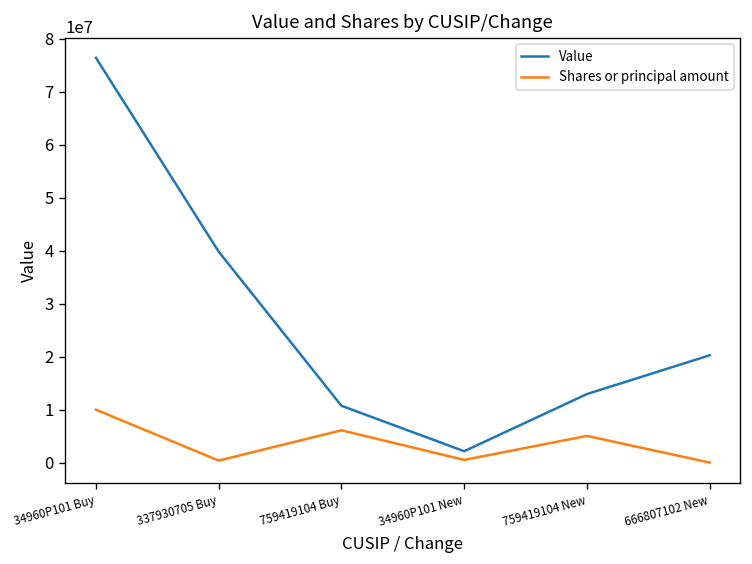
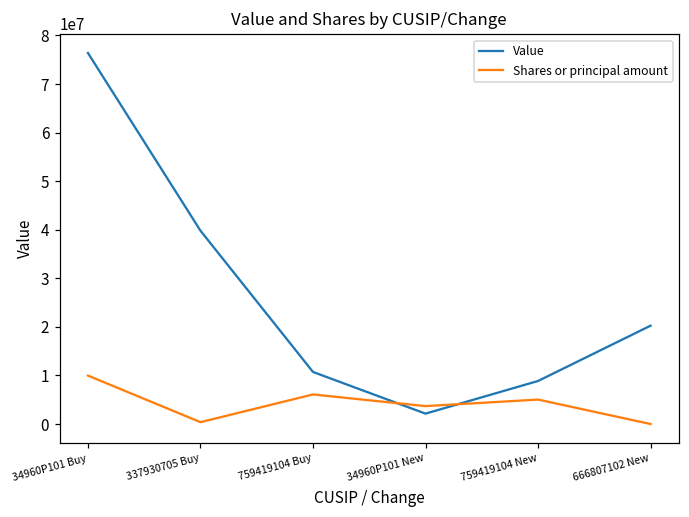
  {
    "Value": {
      "34960P101 Buy": 76000000,
      "337930705 Buy": 40000000,
      "759419104 Buy": 11000000,
      "34960P101 New": 2000000,
-     "759419104 New": 13000000,
+     "759419104 New": 9000000,
      "666807102 New": 20000000
    },
    "Shares or principal amount": {
      "34960P101 Buy": 10000000,
      "337930705 Buy": 0,
      "759419104 Buy": 6000000,
-     "34960P101 New": 1000000,
+     "34960P101 New": 4000000,
      "759419104 New": 5000000,
      "666807102 New": 0
    }
  }
